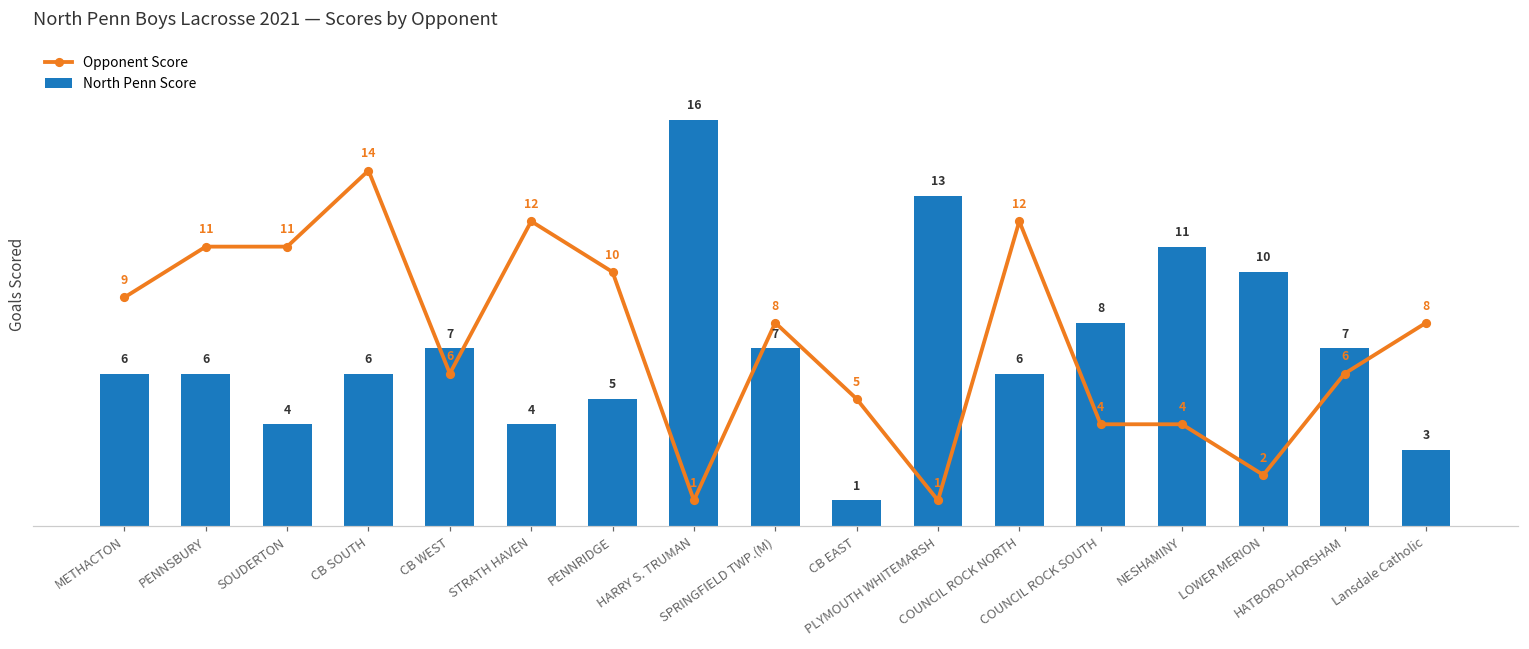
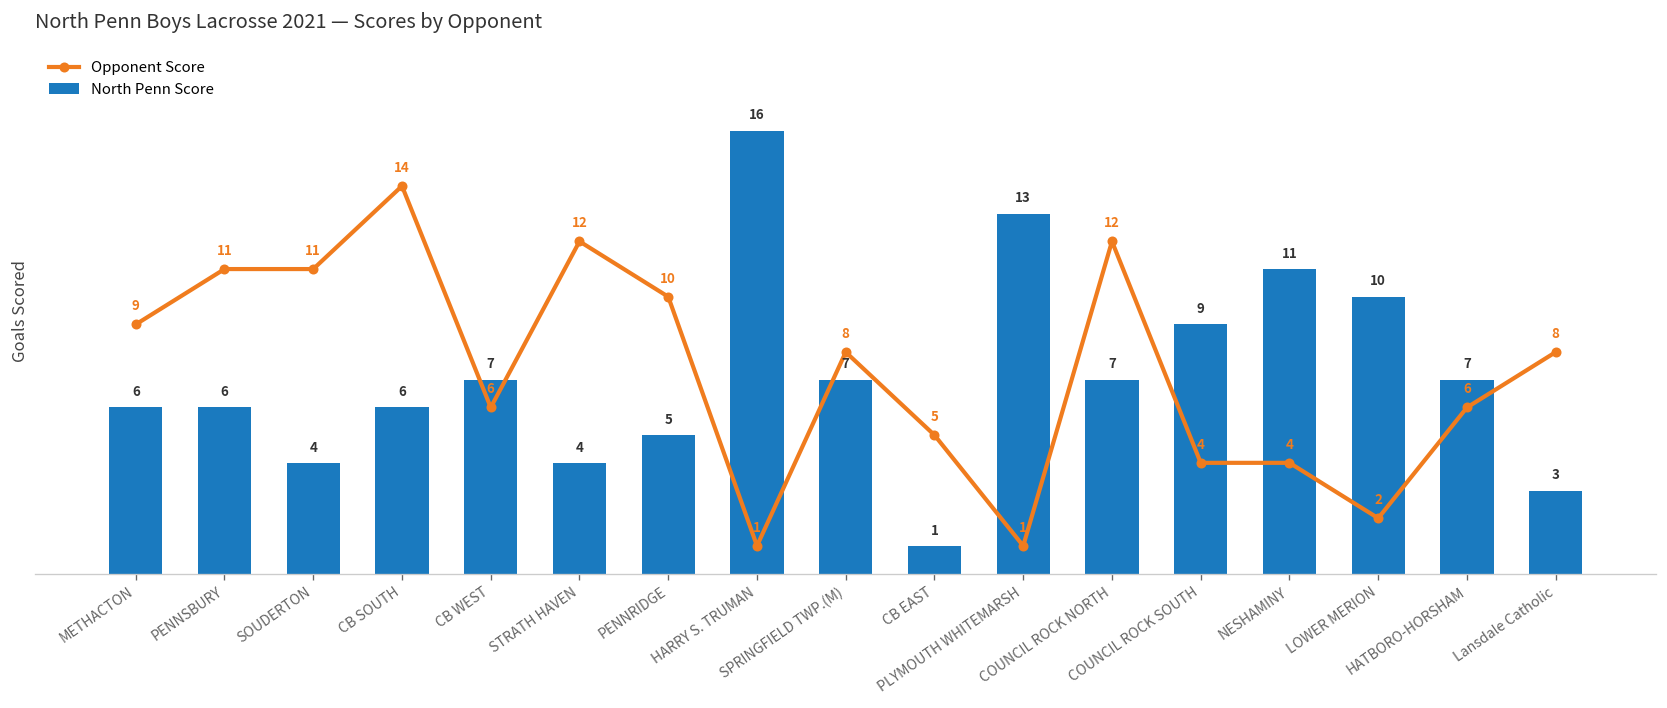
  {
    "Opponent Score": {
      "METHACTON": 9,
      "PENNSBURY": 11,
      "SOUDERTON": 11,
      "CB SOUTH": 14,
      "CB WEST": 6,
      "STRATH HAVEN": 12,
      "PENNRIDGE": 10,
      "HARRY S. TRUMAN": 1,
      "SPRINGFIELD TWP.(M)": 8,
      "CB EAST": 5,
      "PLYMOUTH WHITEMARSH": 1,
      "COUNCIL ROCK NORTH": 12,
      "COUNCIL ROCK SOUTH": 4,
      "NESHAMINY": 4,
      "LOWER MERION": 2,
      "HATBORO-HORSHAM": 6,
      "Lansdale Catholic": 8
    },
    "North Penn Score": {
      "METHACTON": 6,
      "PENNSBURY": 6,
      "SOUDERTON": 4,
      "CB SOUTH": 6,
      "CB WEST": 7,
      "STRATH HAVEN": 4,
      "PENNRIDGE": 5,
      "HARRY S. TRUMAN": 16,
      "SPRINGFIELD TWP.(M)": 7,
      "CB EAST": 1,
      "PLYMOUTH WHITEMARSH": 13,
-     "COUNCIL ROCK NORTH": 6,
-     "COUNCIL ROCK SOUTH": 8,
+     "COUNCIL ROCK NORTH": 7,
+     "COUNCIL ROCK SOUTH": 9,
      "NESHAMINY": 11,
      "LOWER MERION": 10,
      "HATBORO-HORSHAM": 7,
      "Lansdale Catholic": 3
    }
  }
